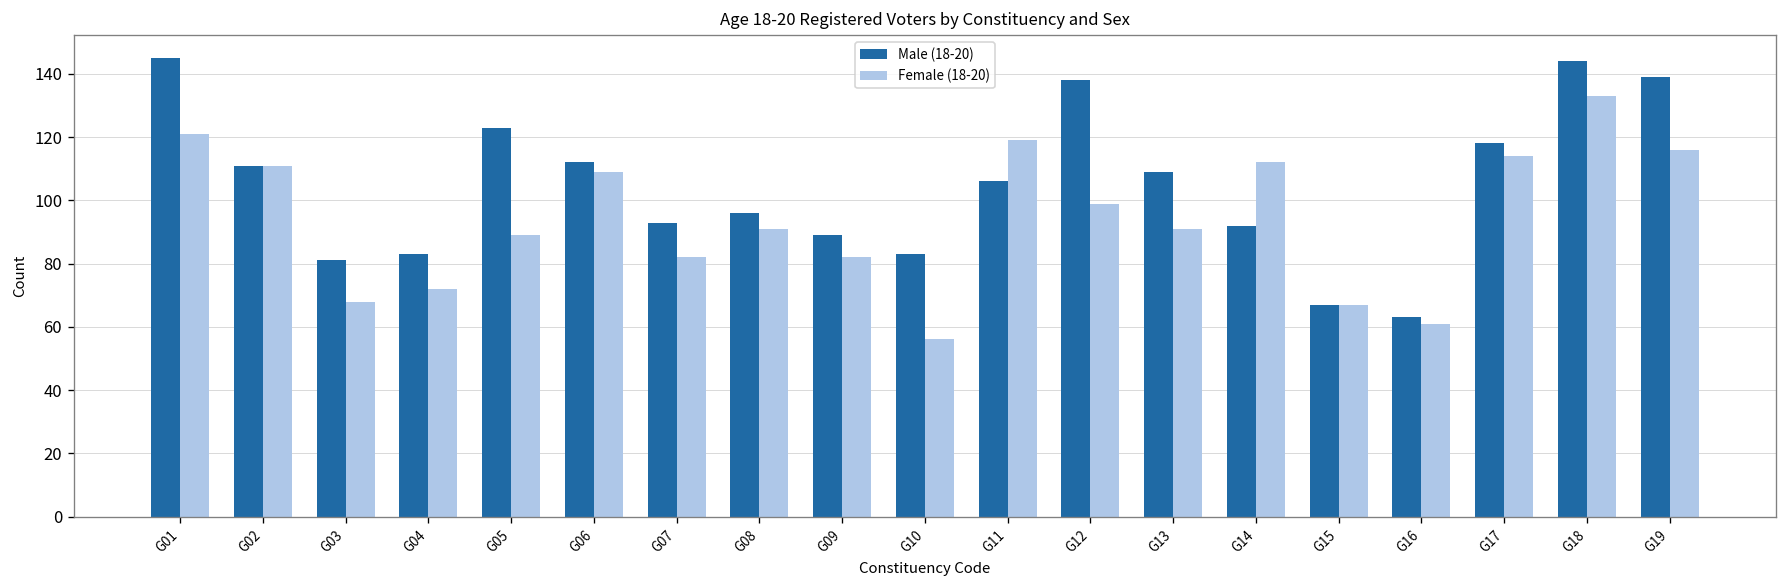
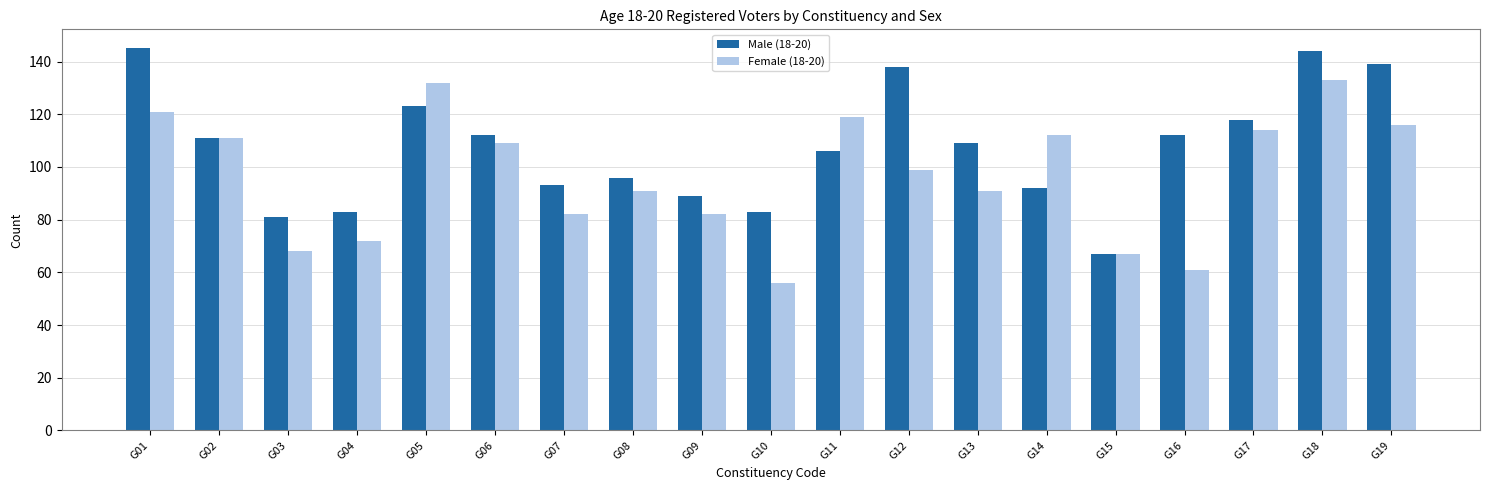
  {
    "Male (18-20)": {
      "G01": 145,
      "G02": 111,
      "G03": 81,
      "G04": 83,
      "G05": 123,
      "G06": 112,
      "G07": 93,
      "G08": 96,
      "G09": 89,
      "G10": 83,
      "G11": 106,
      "G12": 138,
      "G13": 109,
      "G14": 92,
      "G15": 67,
-     "G16": 63,
+     "G16": 112,
      "G17": 118,
      "G18": 144,
      "G19": 139
    },
    "Female (18-20)": {
      "G01": 121,
      "G02": 111,
      "G03": 68,
      "G04": 72,
-     "G05": 89,
+     "G05": 132,
      "G06": 109,
      "G07": 82,
      "G08": 91,
      "G09": 82,
      "G10": 56,
      "G11": 119,
      "G12": 99,
      "G13": 91,
      "G14": 112,
      "G15": 67,
      "G16": 61,
      "G17": 114,
      "G18": 133,
      "G19": 116
    }
  }
